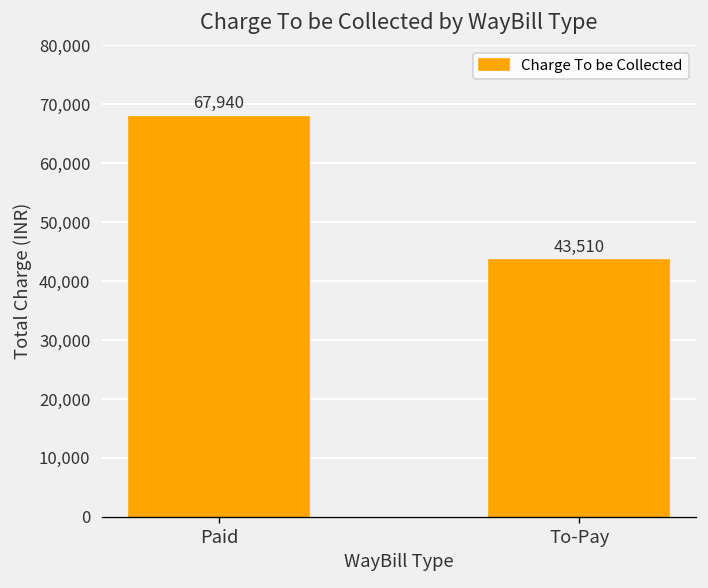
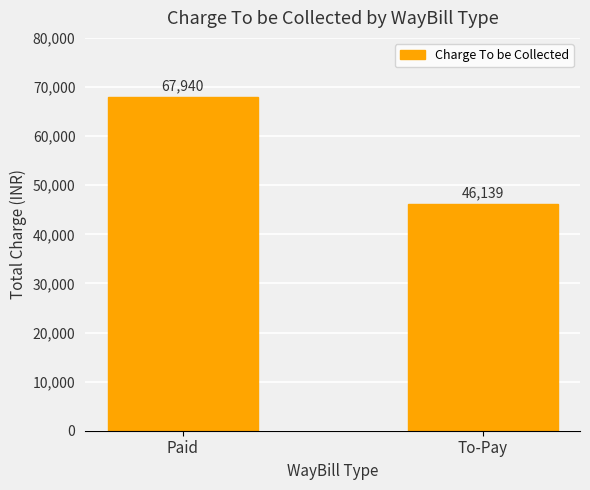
  {
    "Paid": "67,940",
-   "To-Pay": "43,510"
+   "To-Pay": "46,139"
  }
